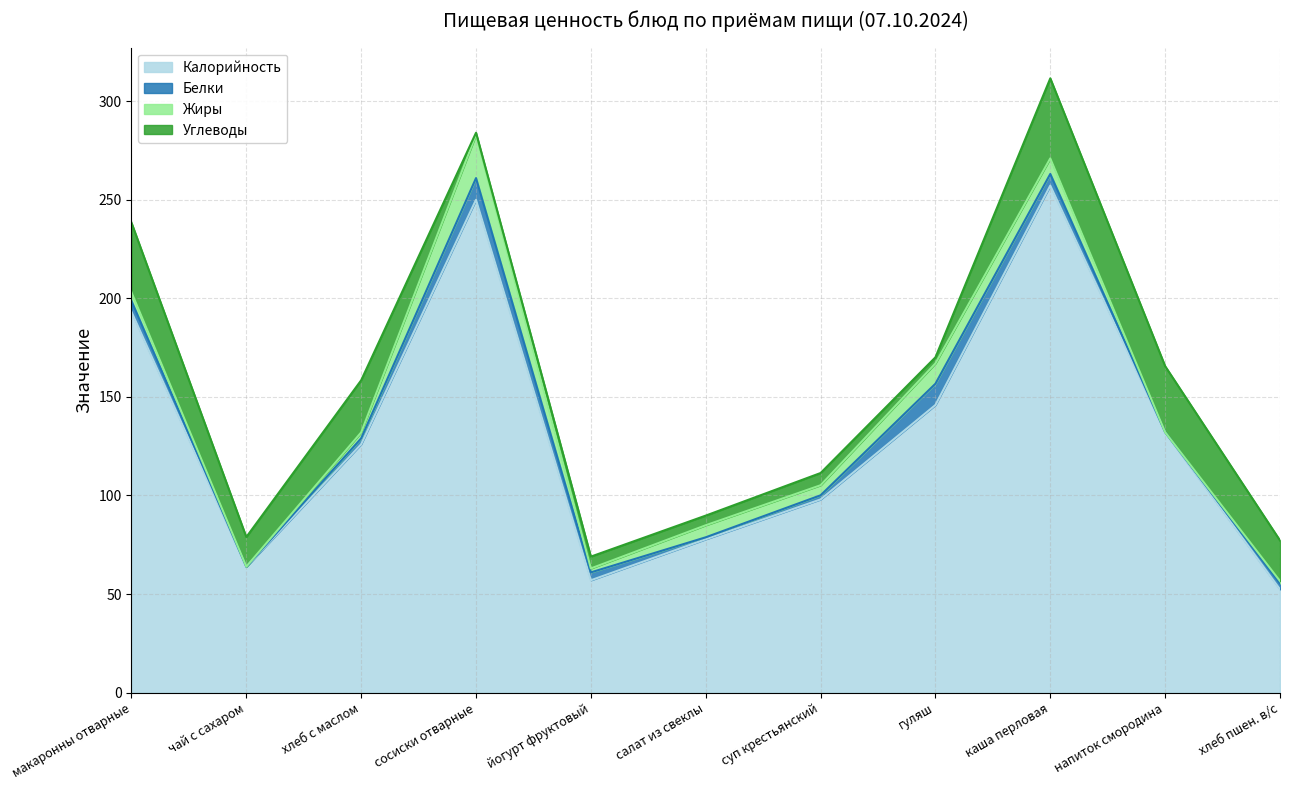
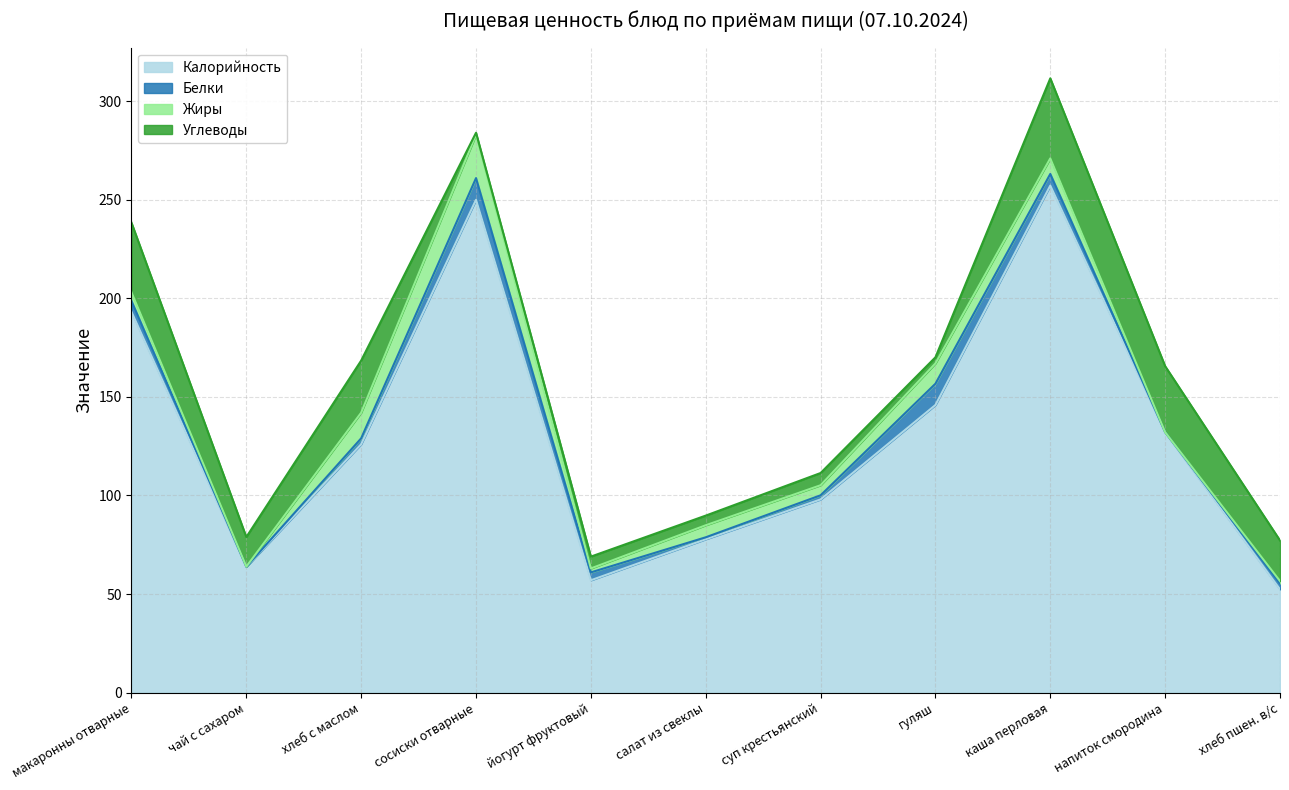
  {
    "Калорийность": {
      "макаронны отварные": 193,
      "хлеб с маслом": 126,
      "сосиски отварные": 250,
      "йогурт фруктовый": 57,
      "суп крестьянский": 98,
      "гуляш": 146,
      "каша перловая": 257,
      "хлеб пшен. в/с": 52
    },
    "Белки": {
      "макаронны отварные": 6,
      "хлеб с маслом": 3,
      "сосиски отварные": 11,
      "йогурт фруктовый": 4,
      "суп крестьянский": 2,
      "гуляш": 11,
      "каша перловая": 6
    },
    "Жиры": {
      "макаронны отварные": 4,
-     "хлеб с маслом": 3,
+     "хлеб с маслом": 13,
      "йогурт фруктовый": 2,
      "салат из свеклы": 6,
      "суп крестьянский": 5,
      "гуляш": 10,
      "каша перловая": 8
    },
    "Углеводы": {
      "макаронны отварные": 35,
      "чай с сахаром": 15,
      "хлеб с маслом": 26,
      "йогурт фруктовый": 6,
      "салат из свеклы": 5,
      "суп крестьянский": 6,
      "гуляш": 3,
      "каша перловая": 41,
      "напиток смородина": 34,
      "хлеб пшен. в/с": 21
    }
  }
